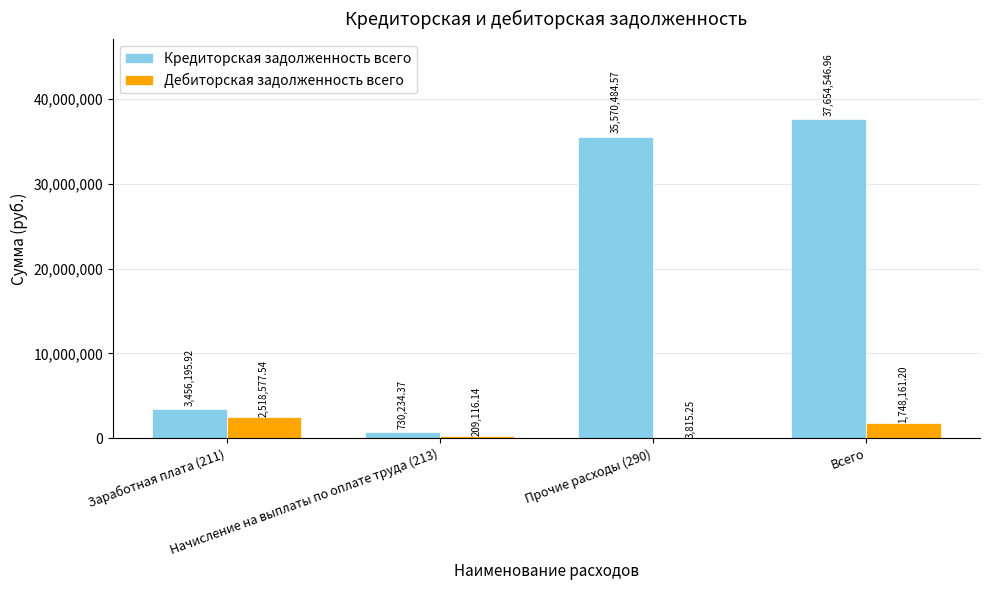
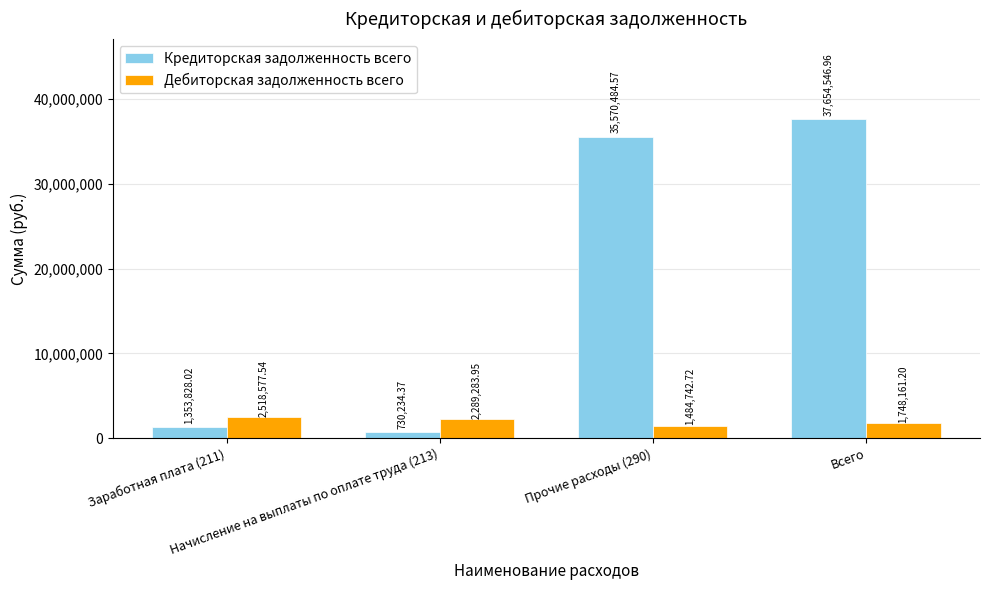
  {
    "Кредиторская задолженность всего": {
-     "Заработная плата (211)": "3,456,195.92",
+     "Заработная плата (211)": "1,353,828.02",
      "Начисление на выплаты по оплате труда (213)": "730,234.37",
      "Прочие расходы (290)": "35,570,484.57",
      "Всего": "37,654,546.96"
    },
    "Дебиторская задолженность всего": {
      "Заработная плата (211)": "2,518,577.54",
-     "Начисление на выплаты по оплате труда (213)": "209,116.14",
-     "Прочие расходы (290)": "3,815.25",
+     "Начисление на выплаты по оплате труда (213)": "2,289,283.95",
+     "Прочие расходы (290)": "1,484,742.72",
      "Всего": "1,748,161.20"
    }
  }
